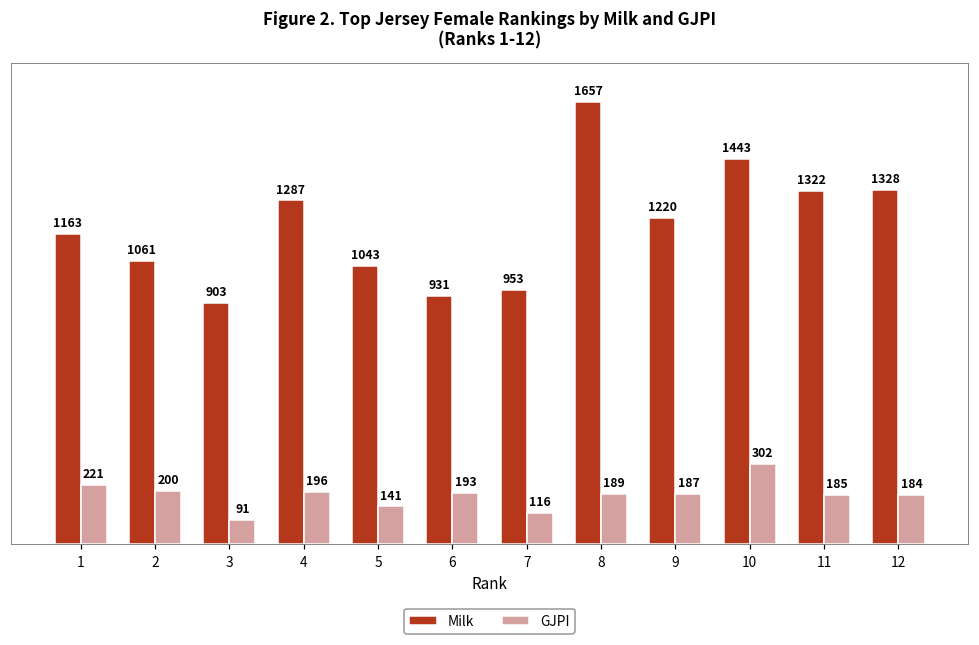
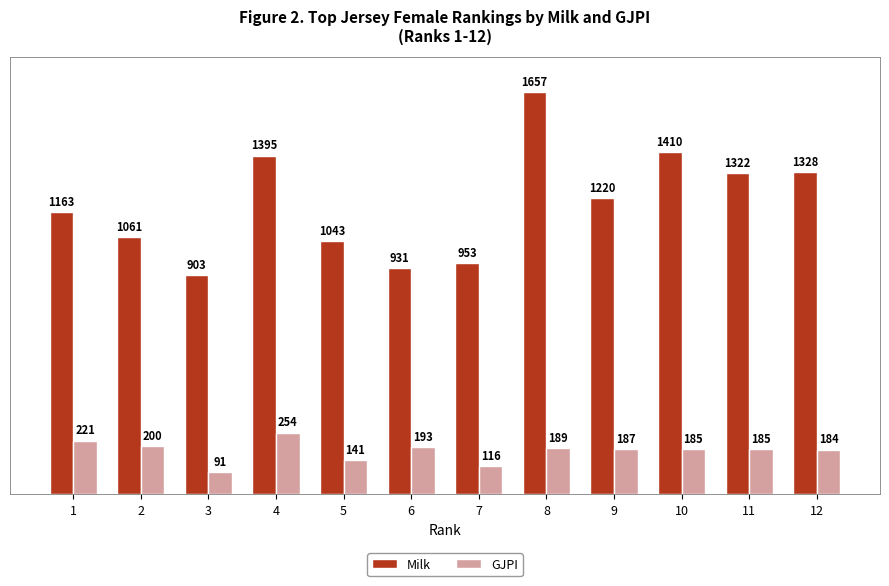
  {
    "Milk": {
      "1": 1163,
      "2": 1061,
      "3": 903,
-     "4": 1287,
+     "4": 1395,
      "5": 1043,
      "6": 931,
      "7": 953,
      "8": 1657,
      "9": 1220,
-     "10": 1443,
+     "10": 1410,
      "11": 1322,
      "12": 1328
    },
    "GJPI": {
      "1": 221,
      "2": 200,
      "3": 91,
-     "4": 196,
+     "4": 254,
      "5": 141,
      "6": 193,
      "7": 116,
      "8": 189,
      "9": 187,
-     "10": 302,
+     "10": 185,
      "11": 185,
      "12": 184
    }
  }
